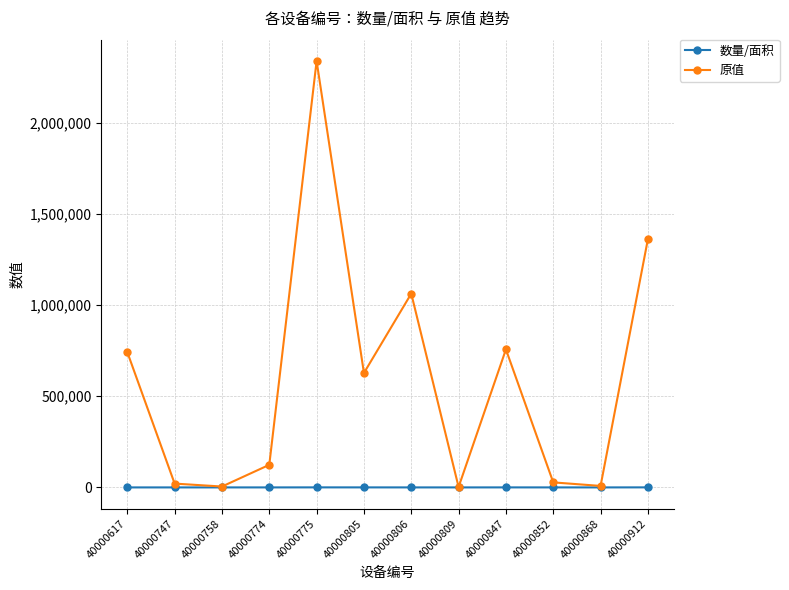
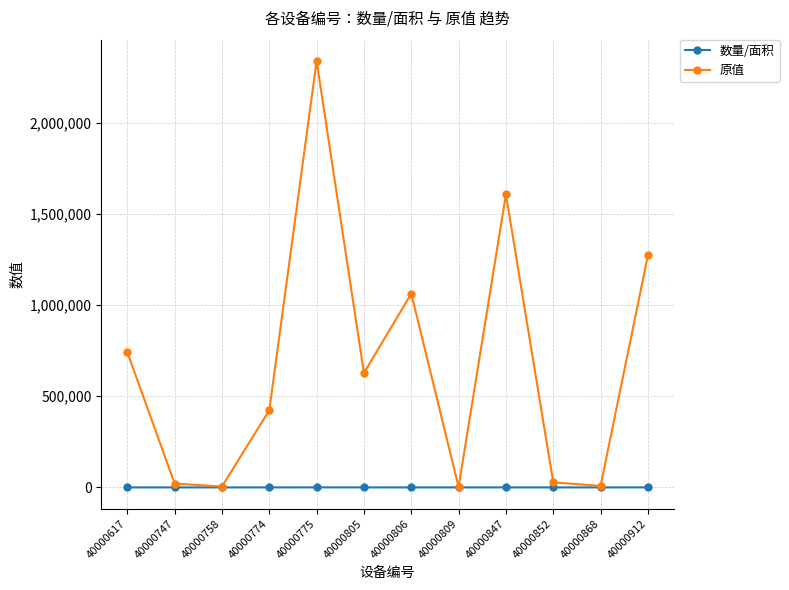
  {
    "数量/面积": {
      "40000617": "0",
      "40000747": "0",
      "40000774": "0",
      "40000775": "0",
      "40000805": "0",
      "40000806": "0",
      "40000847": "0",
      "40000852": "0",
      "40000912": "0"
    },
    "原值": {
      "40000617": "740,000",
      "40000747": "20,000",
-     "40000774": "120,000",
+     "40000774": "420,000",
      "40000775": "2,340,000",
      "40000805": "630,000",
      "40000806": "1,060,000",
-     "40000847": "760,000",
+     "40000847": "1,610,000",
      "40000852": "30,000",
-     "40000912": "1,360,000"
+     "40000912": "1,270,000"
    }
  }
